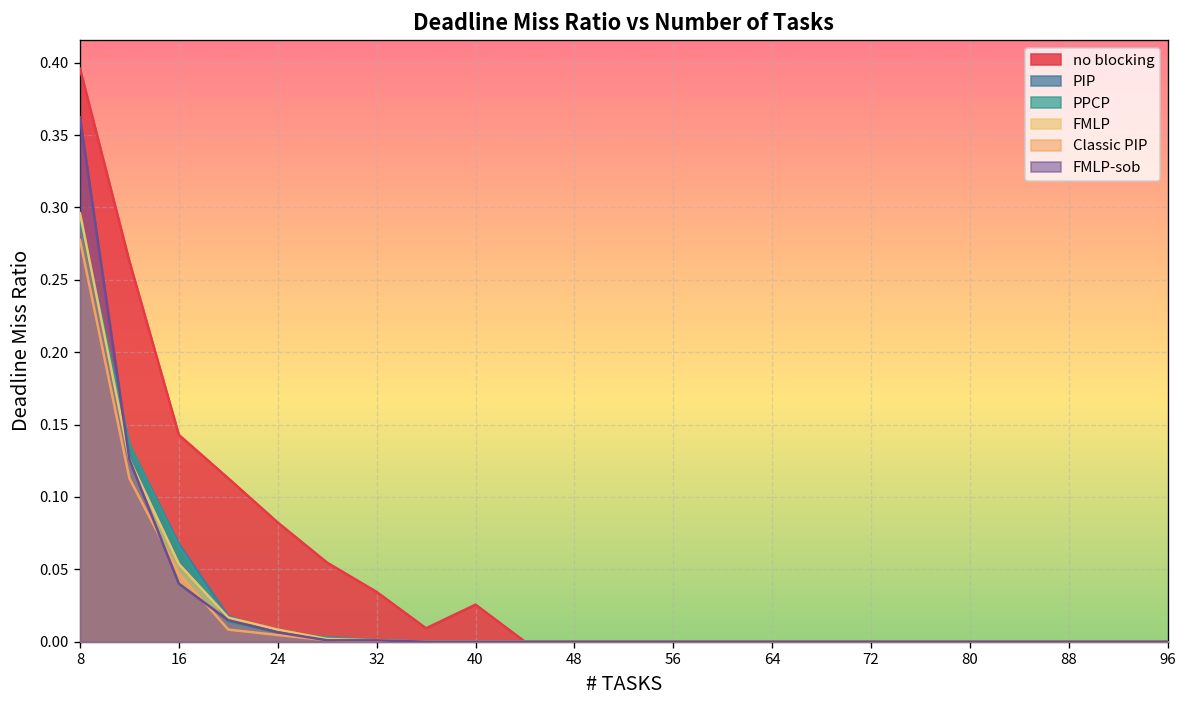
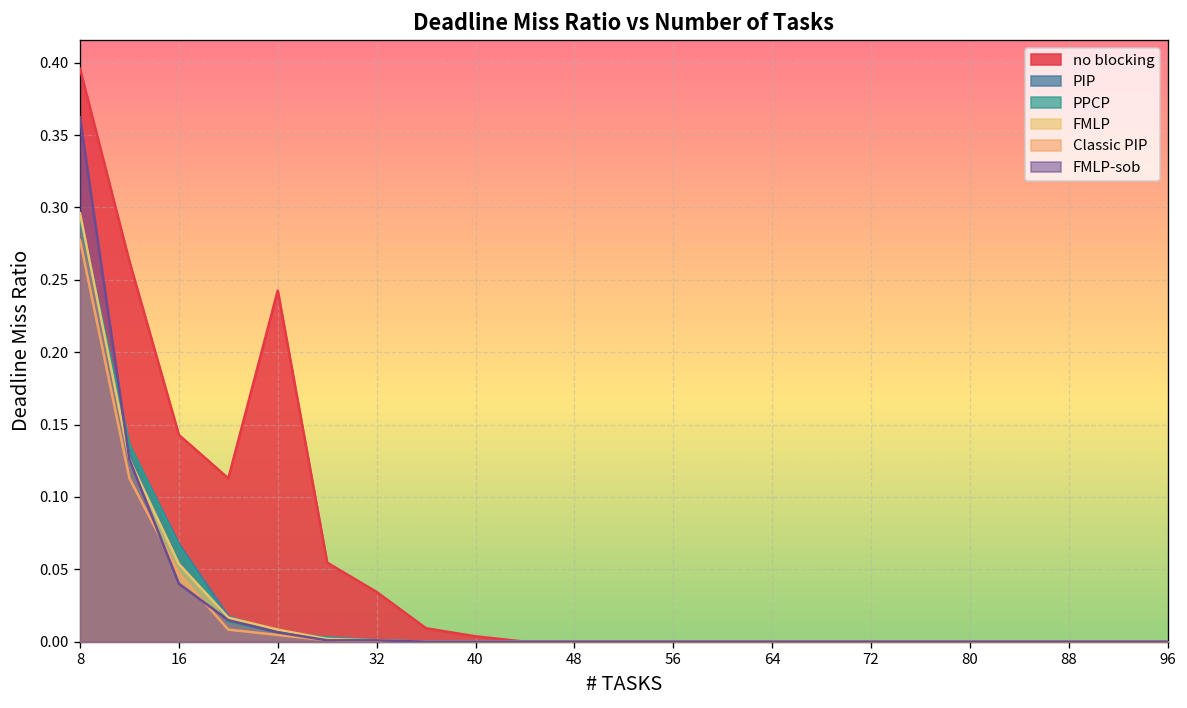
  {
    "no blocking": {
      "8": 0.396,
      "16": 0.143,
-     "24": 0.082,
+     "24": 0.243,
      "32": 0.034,
-     "40": 0.026
+     "40": 0.004
    },
    "FMLP-sob": {
      "8": 0.362,
      "16": 0.040
    }
  }
